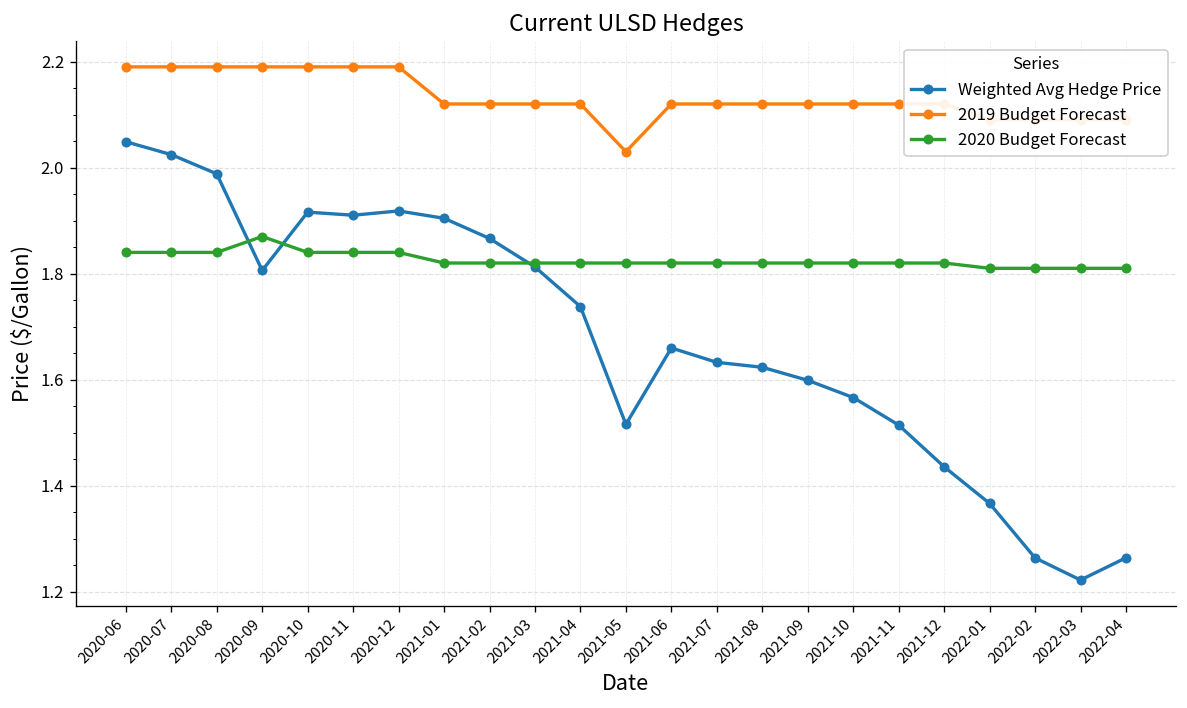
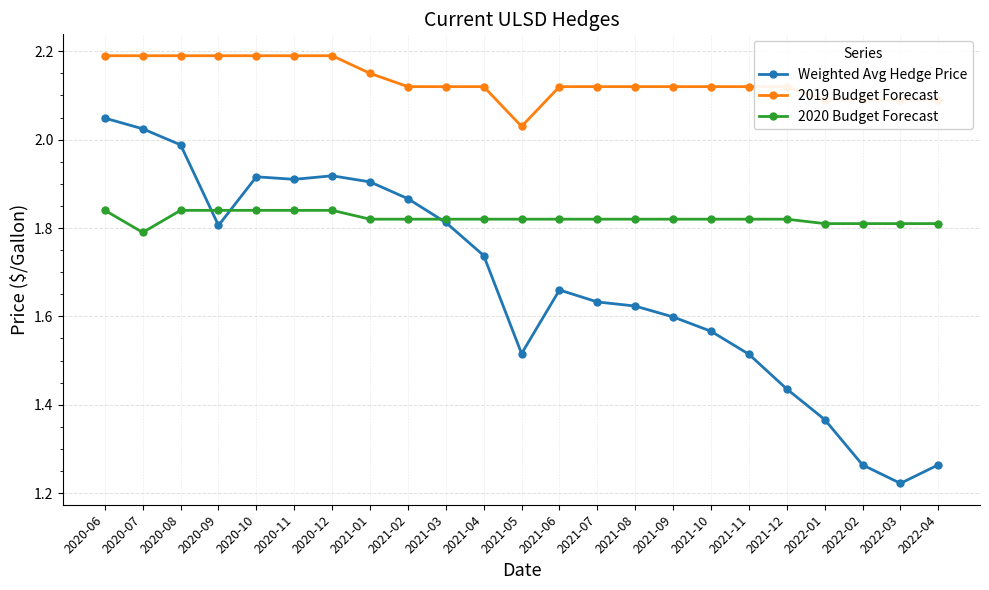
  {
    "Weighted Avg Hedge Price": {
      "2020-06": 2.05,
      "2020-07": 2.02,
      "2020-08": 1.99,
      "2020-09": 1.81,
      "2020-10": 1.92,
      "2020-11": 1.91,
      "2020-12": 1.92,
      "2021-01": 1.90,
      "2021-02": 1.87,
      "2021-03": 1.81,
      "2021-04": 1.74,
      "2021-05": 1.52,
      "2021-06": 1.66,
      "2021-07": 1.63,
      "2021-08": 1.62,
      "2021-09": 1.60,
      "2021-10": 1.57,
      "2021-11": 1.51,
      "2021-12": 1.44,
      "2022-01": 1.37,
      "2022-02": 1.26,
      "2022-03": 1.22,
      "2022-04": 1.26
    },
    "2019 Budget Forecast": {
      "2020-06": 2.19,
      "2020-07": 2.19,
      "2020-08": 2.19,
      "2020-09": 2.19,
      "2020-10": 2.19,
      "2020-11": 2.19,
      "2020-12": 2.19,
-     "2021-01": 2.12,
+     "2021-01": 2.15,
      "2021-02": 2.12,
      "2021-03": 2.12,
      "2021-04": 2.12,
      "2021-05": 2.03,
      "2021-06": 2.12,
      "2021-07": 2.12,
      "2021-08": 2.12,
      "2021-09": 2.12,
      "2021-10": 2.12,
      "2021-11": 2.12
    },
    "2020 Budget Forecast": {
      "2020-06": 1.84,
-     "2020-07": 1.84,
+     "2020-07": 1.79,
      "2020-08": 1.84,
-     "2020-09": 1.87,
+     "2020-09": 1.84,
      "2020-10": 1.84,
      "2020-11": 1.84,
      "2020-12": 1.84,
      "2021-01": 1.82,
      "2021-02": 1.82,
      "2021-03": 1.82,
      "2021-04": 1.82,
      "2021-05": 1.82,
      "2021-06": 1.82,
      "2021-07": 1.82,
      "2021-08": 1.82,
      "2021-09": 1.82,
      "2021-10": 1.82,
      "2021-11": 1.82,
      "2021-12": 1.82,
      "2022-01": 1.81,
      "2022-02": 1.81,
      "2022-03": 1.81,
      "2022-04": 1.81
    }
  }
